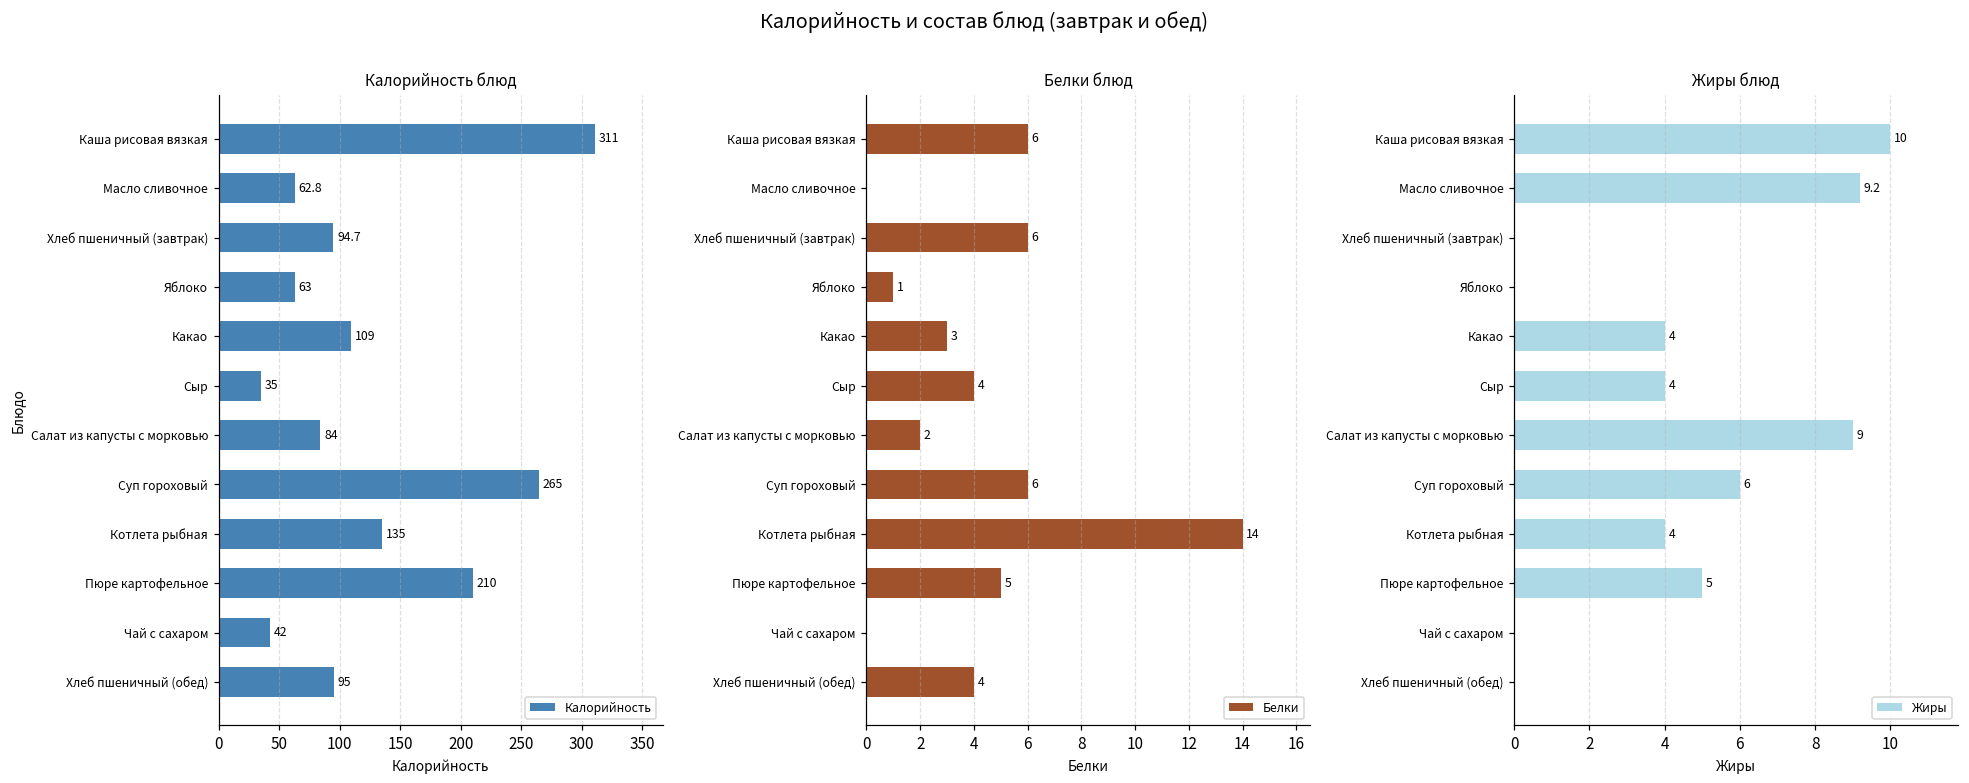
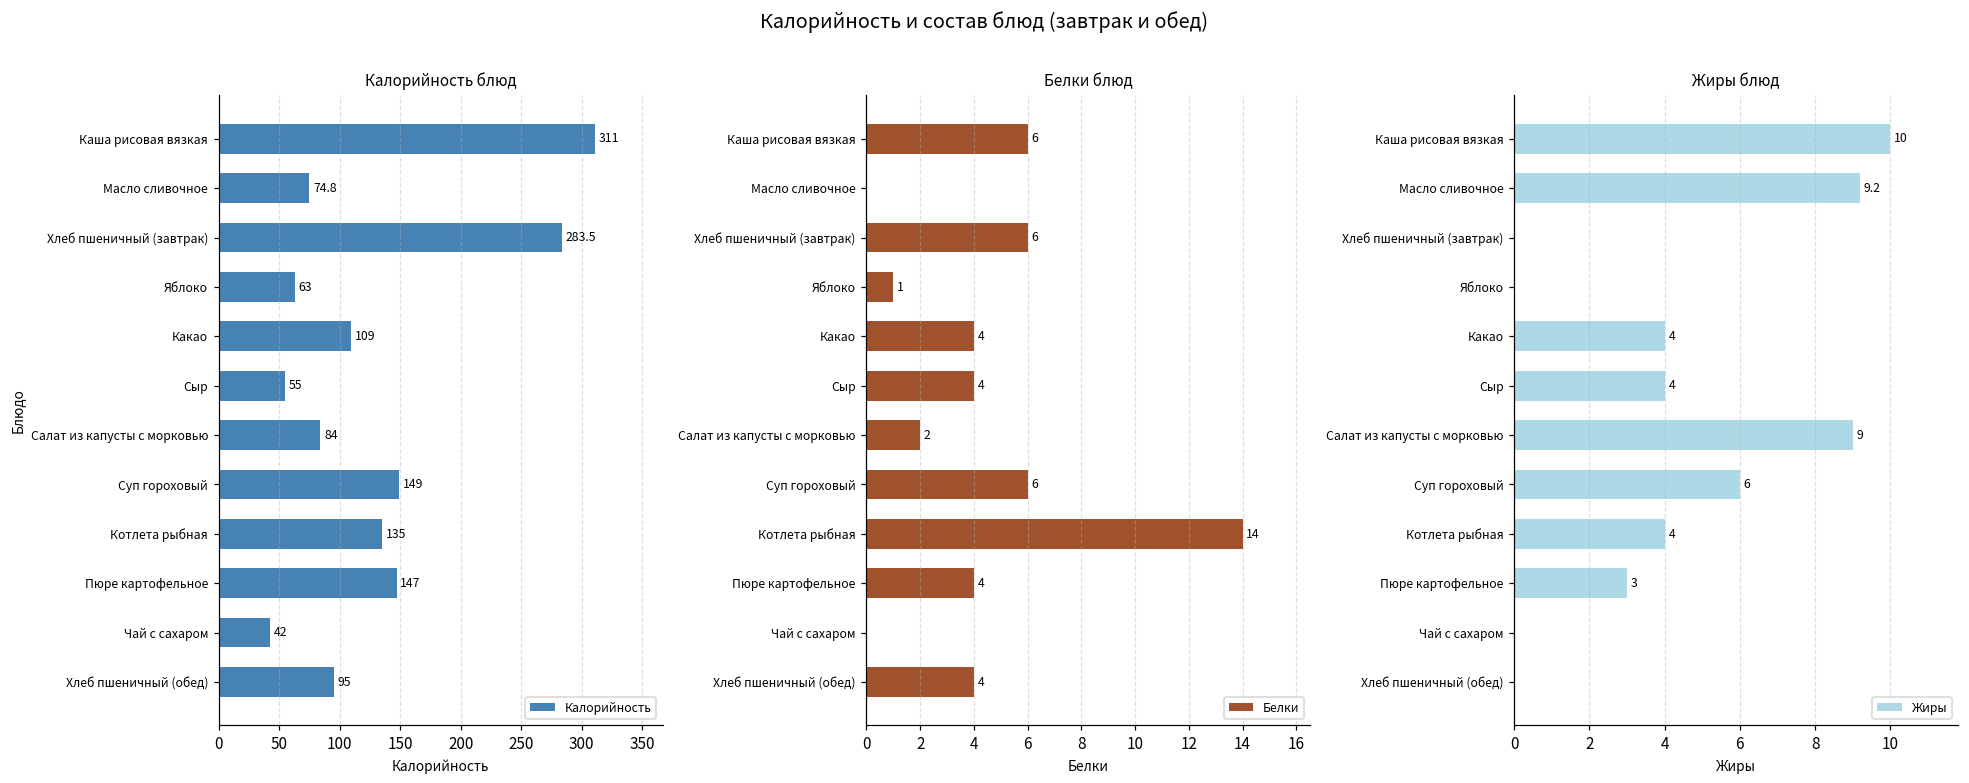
  {
    "Калорийность блюд": {
      "Каша рисовая вязкая": 311,
-     "Масло сливочное": 62.8,
-     "Хлеб пшеничный (завтрак)": 94.7,
+     "Масло сливочное": 74.8,
+     "Хлеб пшеничный (завтрак)": 283.5,
      "Яблоко": 63,
      "Какао": 109,
-     "Сыр": 35,
+     "Сыр": 55,
      "Салат из капусты с морковью": 84,
-     "Суп гороховый": 265,
+     "Суп гороховый": 149,
      "Котлета рыбная": 135,
-     "Пюре картофельное": 210,
+     "Пюре картофельное": 147,
      "Чай с сахаром": 42,
      "Хлеб пшеничный (обед)": 95
    },
    "Белки блюд": {
      "Каша рисовая вязкая": 6,
      "Хлеб пшеничный (завтрак)": 6,
      "Яблоко": 1,
-     "Какао": 3,
+     "Какао": 4,
      "Сыр": 4,
      "Салат из капусты с морковью": 2,
      "Суп гороховый": 6,
      "Котлета рыбная": 14,
-     "Пюре картофельное": 5,
+     "Пюре картофельное": 4,
      "Хлеб пшеничный (обед)": 4
    },
    "Жиры блюд": {
      "Каша рисовая вязкая": 10,
      "Масло сливочное": 9.2,
      "Какао": 4,
      "Сыр": 4,
      "Салат из капусты с морковью": 9,
      "Суп гороховый": 6,
      "Котлета рыбная": 4,
-     "Пюре картофельное": 5
+     "Пюре картофельное": 3
    }
  }
